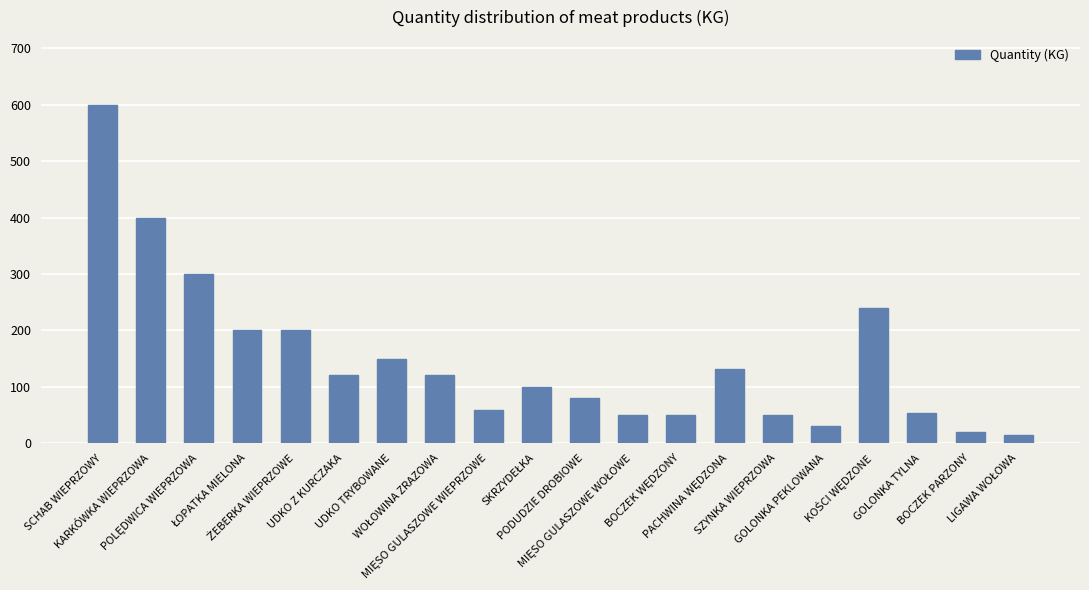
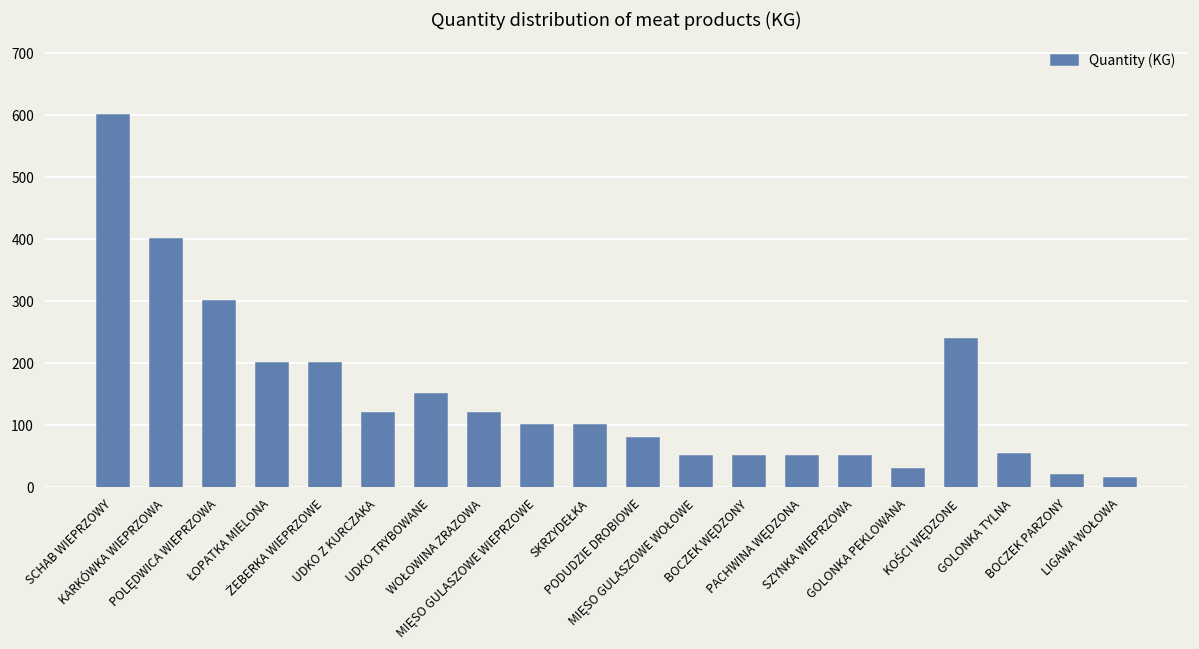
  {
    "SCHAB WIEPRZOWY": 600,
    "KARKÓWKA WIEPRZOWA": 400,
    "POLĘDWICA WIEPRZOWA": 300,
    "ŁOPATKA MIELONA": 200,
    "ŻEBERKA WIEPRZOWE": 200,
    "UDKO Z KURCZAKA": 120,
    "UDKO TRYBOWANE": 150,
    "WOŁOWINA ZRAZOWA": 120,
-   "MIĘSO GULASZOWE WIEPRZOWE": 60,
+   "MIĘSO GULASZOWE WIEPRZOWE": 100,
    "SKRZYDEŁKA": 100,
    "PODUDZIE DROBIOWE": 80,
    "MIĘSO GULASZOWE WOŁOWE": 50,
    "BOCZEK WĘDZONY": 50,
-   "PACHWINA WĘDZONA": 130,
+   "PACHWINA WĘDZONA": 50,
    "SZYNKA WIEPRZOWA": 50,
    "GOLONKA PEKLOWANA": 30,
    "KOŚCI WĘDZONE": 240,
    "GOLONKA TYLNA": 50,
    "BOCZEK PARZONY": 20,
    "LIGAWA WOŁOWA": 20
  }
